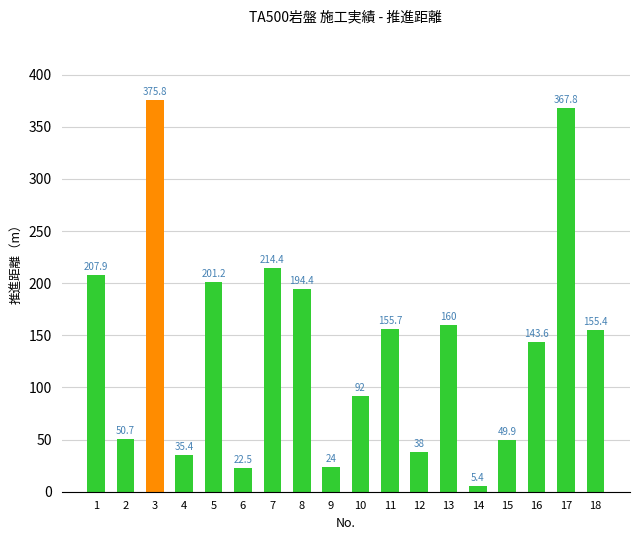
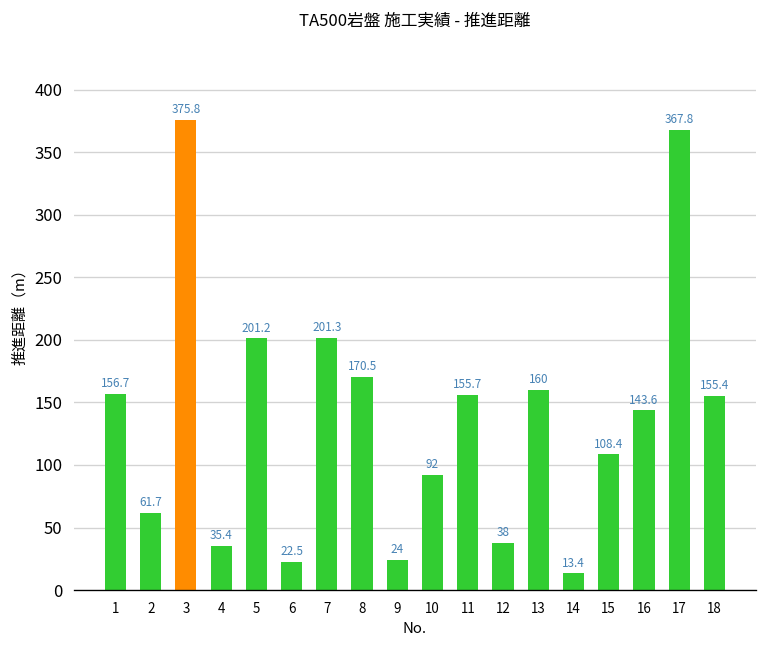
  {
-   "1": 207.9,
-   "2": 50.7,
+   "1": 156.7,
+   "2": 61.7,
    "3": 375.8,
    "4": 35.4,
    "5": 201.2,
    "6": 22.5,
-   "7": 214.4,
-   "8": 194.4,
+   "7": 201.3,
+   "8": 170.5,
    "9": 24,
    "10": 92,
    "11": 155.7,
    "12": 38,
    "13": 160,
-   "14": 5.4,
-   "15": 49.9,
+   "14": 13.4,
+   "15": 108.4,
    "16": 143.6,
    "17": 367.8,
    "18": 155.4
  }
